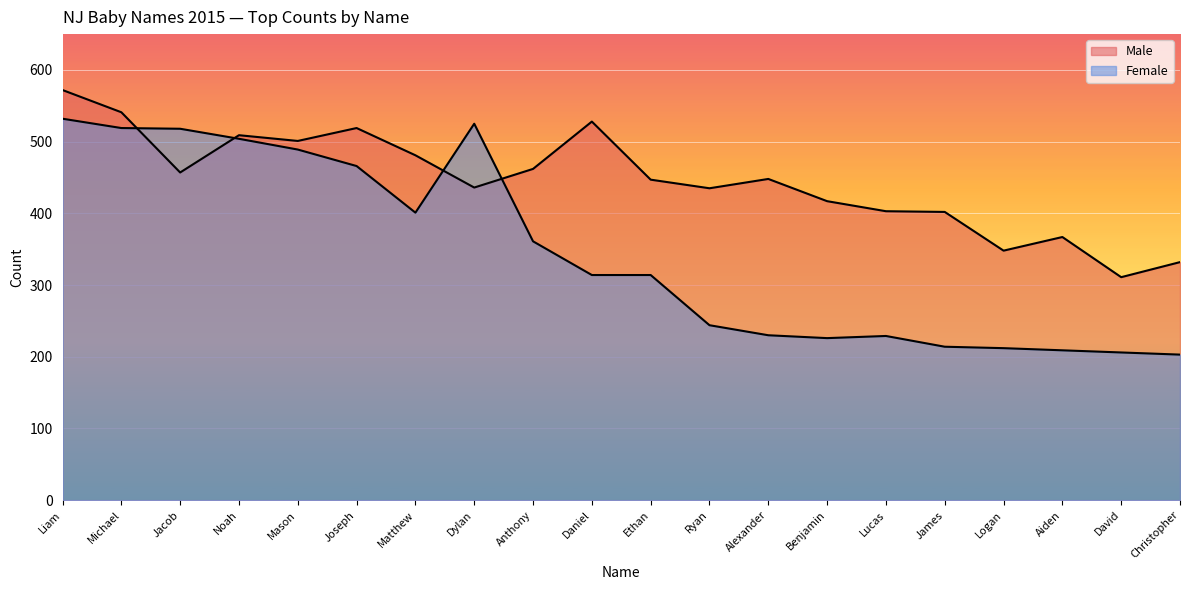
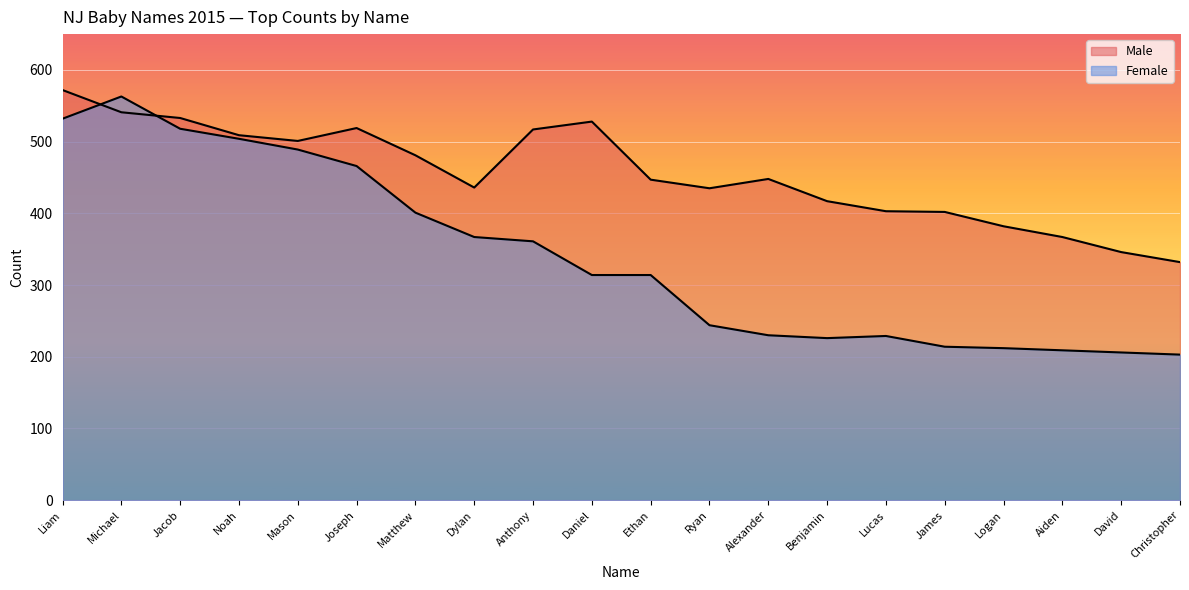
  {
    "Male": {
      "Liam": 570,
      "Michael": 540,
-     "Jacob": 460,
+     "Jacob": 530,
      "Noah": 510,
      "Mason": 500,
      "Joseph": 520,
      "Matthew": 480,
      "Dylan": 440,
-     "Anthony": 460,
+     "Anthony": 520,
      "Daniel": 530,
      "Ethan": 450,
      "Ryan": 440,
      "Alexander": 450,
      "Benjamin": 420,
      "Lucas": 400,
      "James": 400,
-     "Logan": 350,
+     "Logan": 380,
      "Aiden": 370,
-     "David": 310,
+     "David": 350,
      "Christopher": 330
    },
    "Female": {
      "Liam": 530,
-     "Michael": 520,
+     "Michael": 560,
      "Jacob": 520,
      "Noah": 500,
      "Mason": 490,
      "Joseph": 470,
      "Matthew": 400,
-     "Dylan": 530,
+     "Dylan": 370,
      "Anthony": 360,
      "Daniel": 310,
      "Ethan": 310,
      "Ryan": 240,
      "Alexander": 230,
      "Benjamin": 230,
      "Lucas": 230,
      "James": 210,
      "Logan": 210,
      "Aiden": 210,
      "David": 210,
      "Christopher": 200
    }
  }
